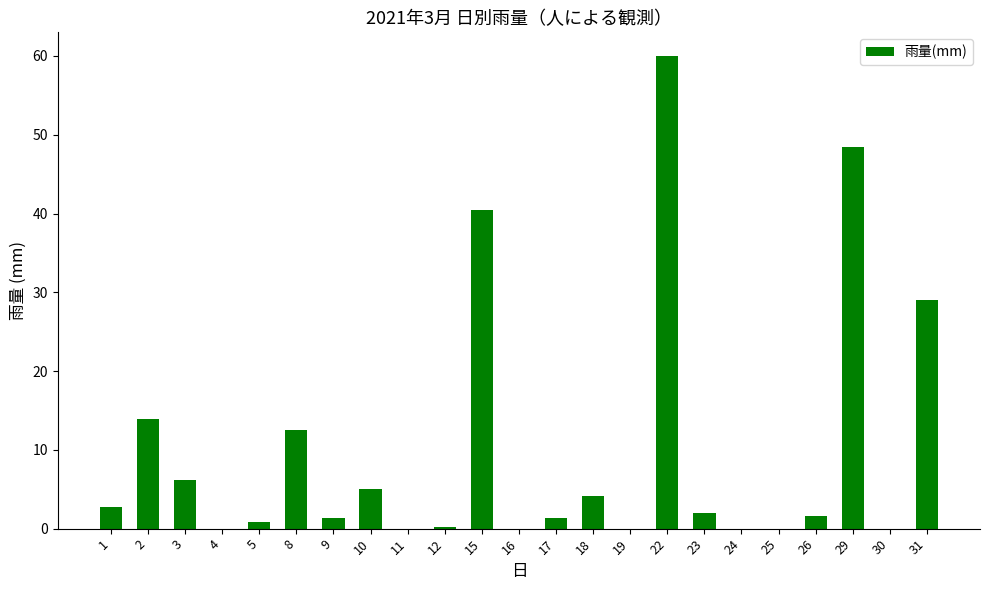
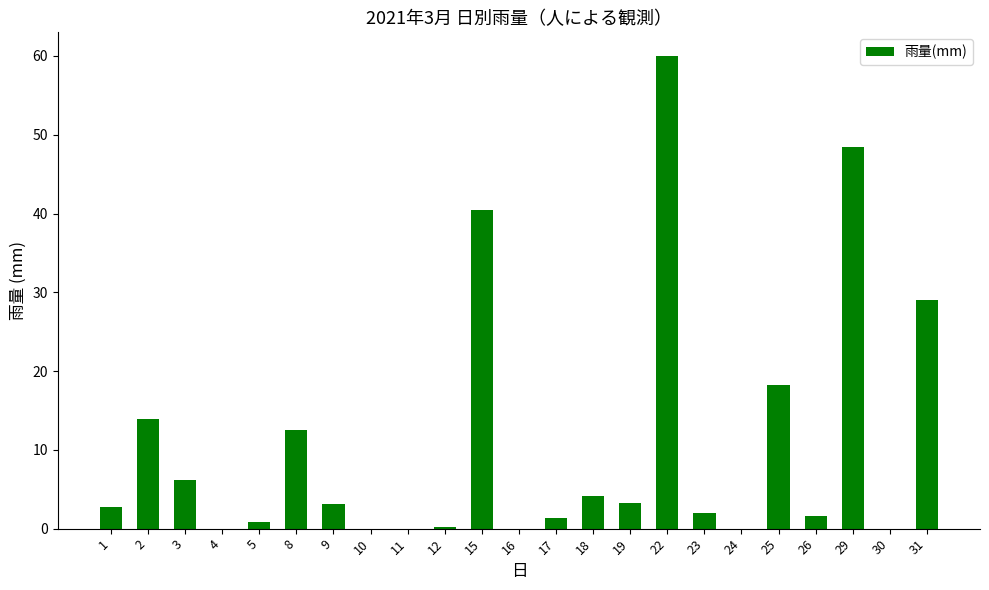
  {
    "1": 3,
    "2": 14,
    "3": 6,
    "4": 0,
    "5": 1,
    "8": 13,
-   "9": 1,
-   "10": 5,
+   "9": 3,
+   "10": 0,
    "11": 0,
    "15": 41,
    "16": 0,
    "17": 1,
    "18": 4,
-   "19": 0,
+   "19": 3,
    "22": 60,
    "23": 2,
    "24": 0,
-   "25": 0,
+   "25": 18,
    "26": 2,
    "29": 49,
    "30": 0,
    "31": 29
  }
